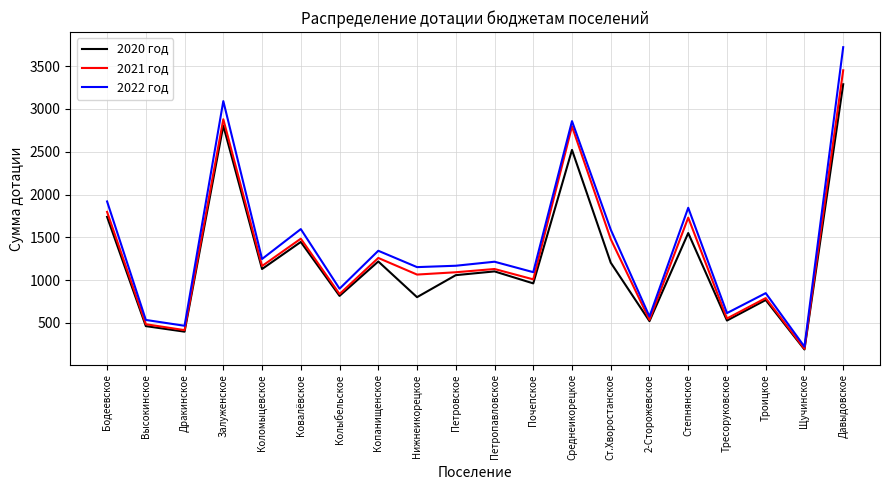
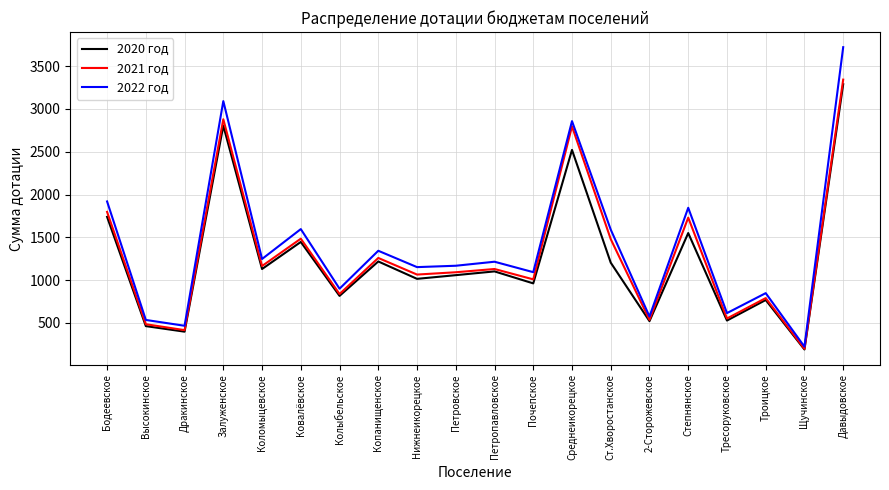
  {
    "2020 год": {
      "Бодеевское": 1700,
      "Залуженское": 2800,
      "Коломыцевское": 1100,
      "Ковалёвское": 1400,
      "Копанищенское": 1200,
-     "Нижнеикорецкое": 800,
+     "Нижнеикорецкое": 1000,
      "Петровское": 1100,
      "Почепское": 1000,
      "Среднеикорецкое": 2500,
      "Ст.Хворостанское": 1200,
      "Степнянское": 1600,
      "Давыдовское": 3300
    },
    "2021 год": {
      "Бодеевское": 1800,
      "Залуженское": 2900,
      "Коломыцевское": 1200,
      "Ковалёвское": 1500,
      "Копанищенское": 1300,
      "Нижнеикорецкое": 1100,
      "Петровское": 1100,
      "Почепское": 1000,
      "Среднеикорецкое": 2800,
      "Ст.Хворостанское": 1500,
      "Степнянское": 1700,
-     "Давыдовское": 3500
+     "Давыдовское": 3300
    },
    "2022 год": {
      "Бодеевское": 1900,
      "Высокинское": 500,
      "Дракинское": 500,
      "Залуженское": 3100,
      "Коломыцевское": 1200,
      "Ковалёвское": 1600,
      "Колыбельское": 900,
      "Копанищенское": 1300,
      "Нижнеикорецкое": 1200,
      "Петровское": 1200,
      "Петропавловское": 1200,
      "Почепское": 1100,
      "Среднеикорецкое": 2900,
      "Ст.Хворостанское": 1600,
      "2-Сторожевское": 600,
      "Степнянское": 1800,
      "Тресоруковское": 600,
      "Троицкое": 800,
      "Давыдовское": 3700
    }
  }
